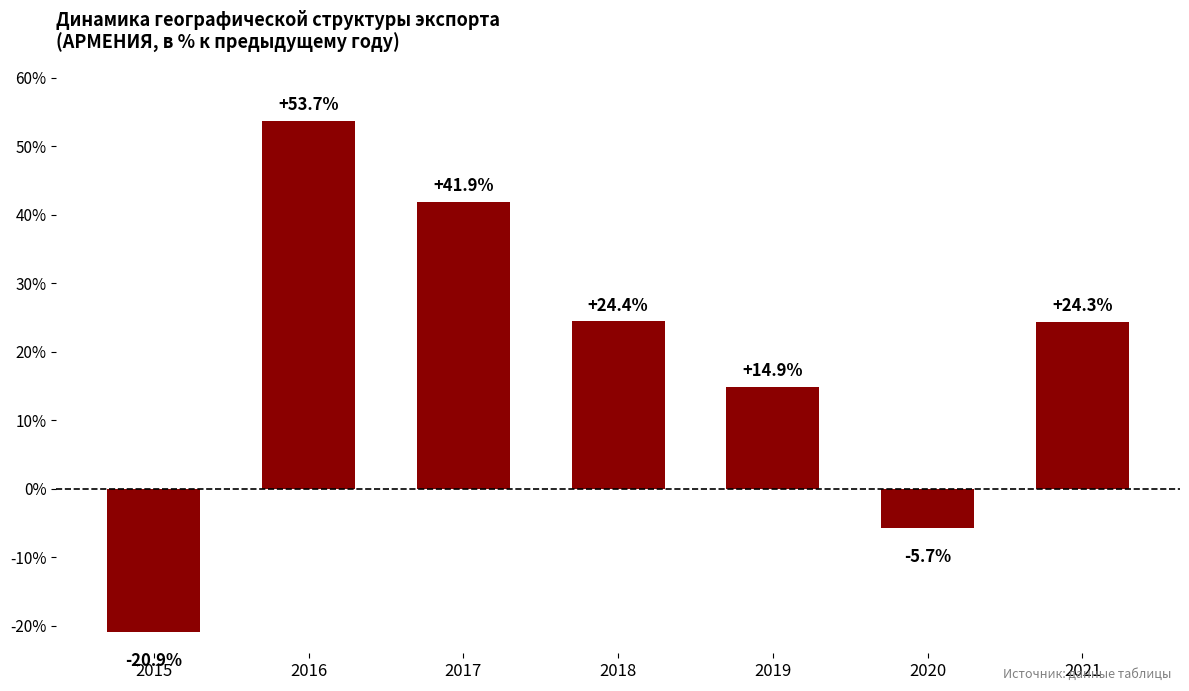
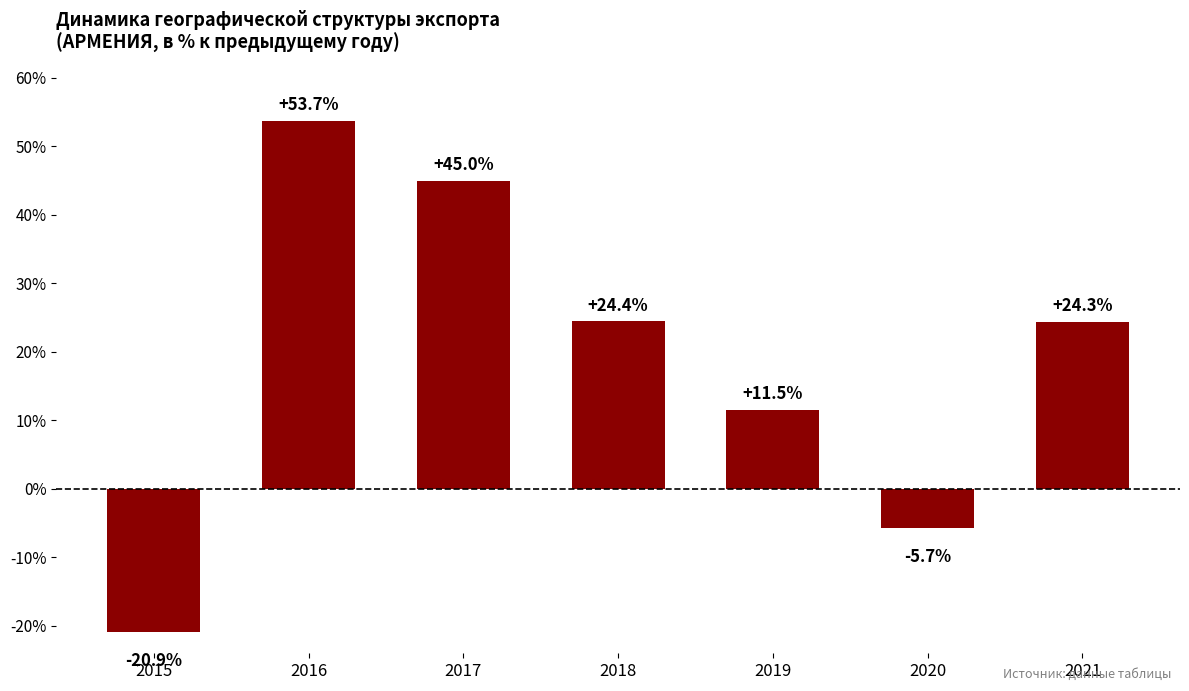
  {
    "2015": "-20.9%",
    "2016": "+53.7%",
-   "2017": "+41.9%",
+   "2017": "+45.0%",
    "2018": "+24.4%",
-   "2019": "+14.9%",
+   "2019": "+11.5%",
    "2020": "-5.7%",
    "2021": "+24.3%"
  }
